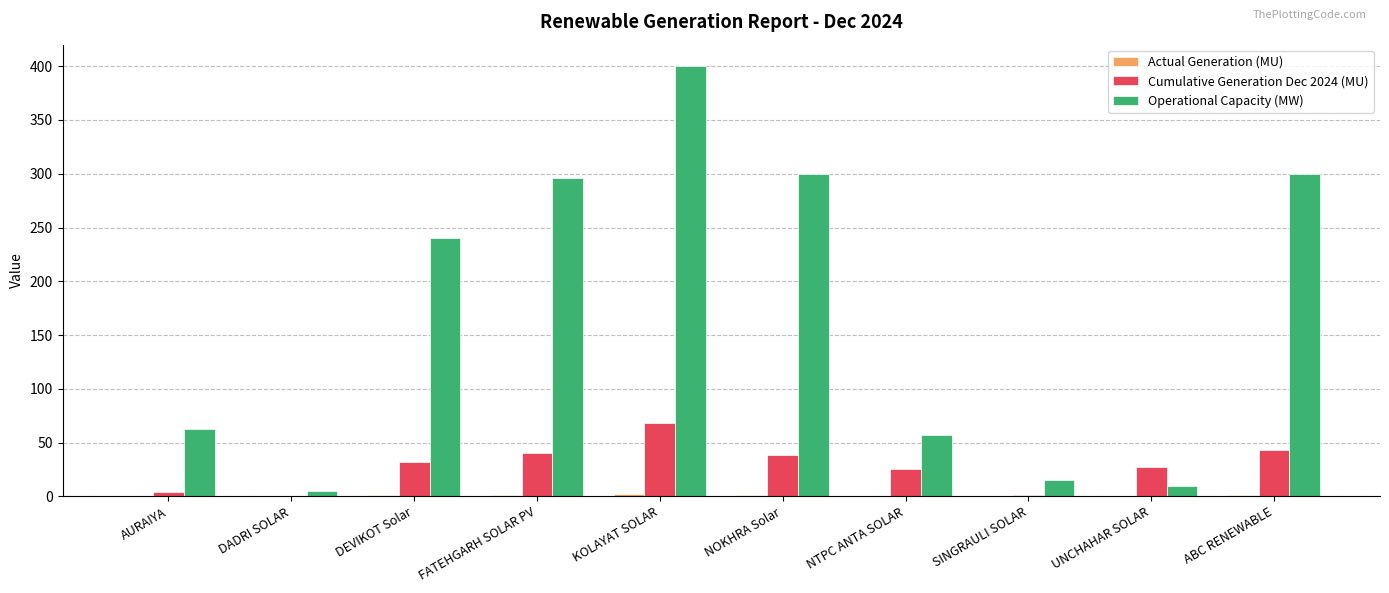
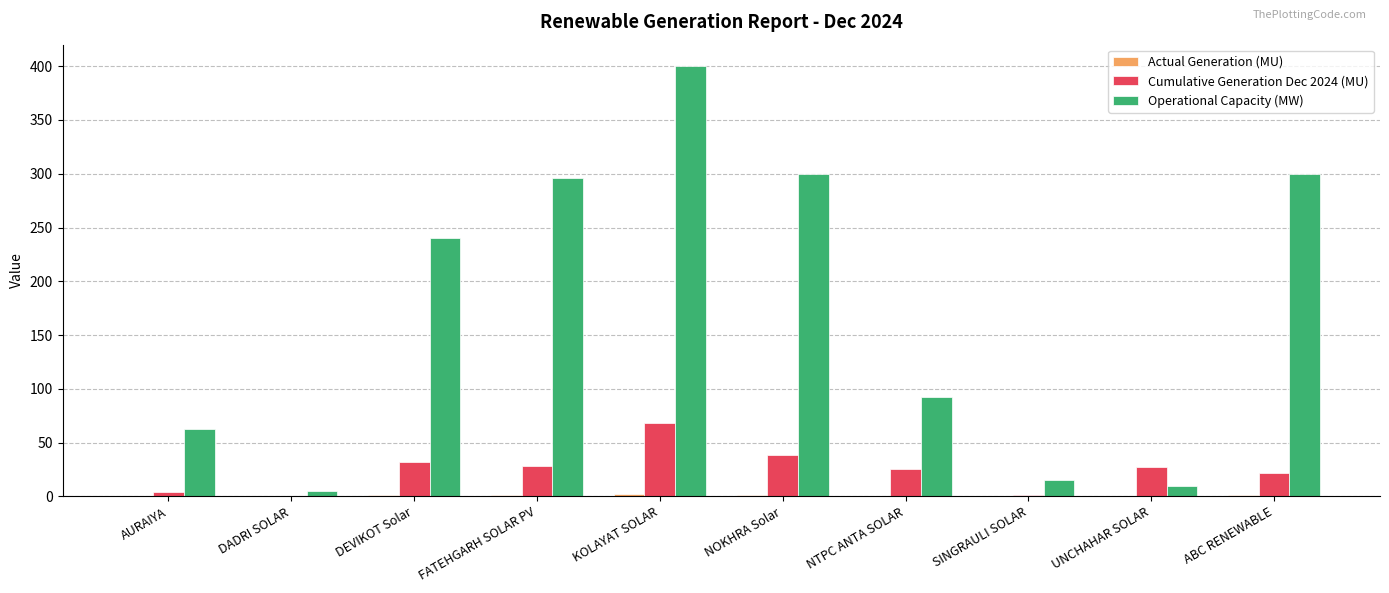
  {
    "Actual Generation (MU)": {
      "KOLAYAT SOLAR": 2,
      "UNCHAHAR SOLAR": 0
    },
    "Cumulative Generation Dec 2024 (MU)": {
      "AURAIYA": 4,
      "DEVIKOT Solar": 32,
-     "FATEHGARH SOLAR PV": 40,
+     "FATEHGARH SOLAR PV": 28,
      "KOLAYAT SOLAR": 68,
      "NOKHRA Solar": 38,
      "NTPC ANTA SOLAR": 26,
      "UNCHAHAR SOLAR": 27,
-     "ABC RENEWABLE": 43
+     "ABC RENEWABLE": 21
    },
    "Operational Capacity (MW)": {
      "AURAIYA": 63,
      "DADRI SOLAR": 5,
      "DEVIKOT Solar": 240,
      "FATEHGARH SOLAR PV": 296,
      "KOLAYAT SOLAR": 400,
      "NOKHRA Solar": 300,
-     "NTPC ANTA SOLAR": 57,
+     "NTPC ANTA SOLAR": 92,
      "SINGRAULI SOLAR": 15,
      "UNCHAHAR SOLAR": 10,
      "ABC RENEWABLE": 300
    }
  }
